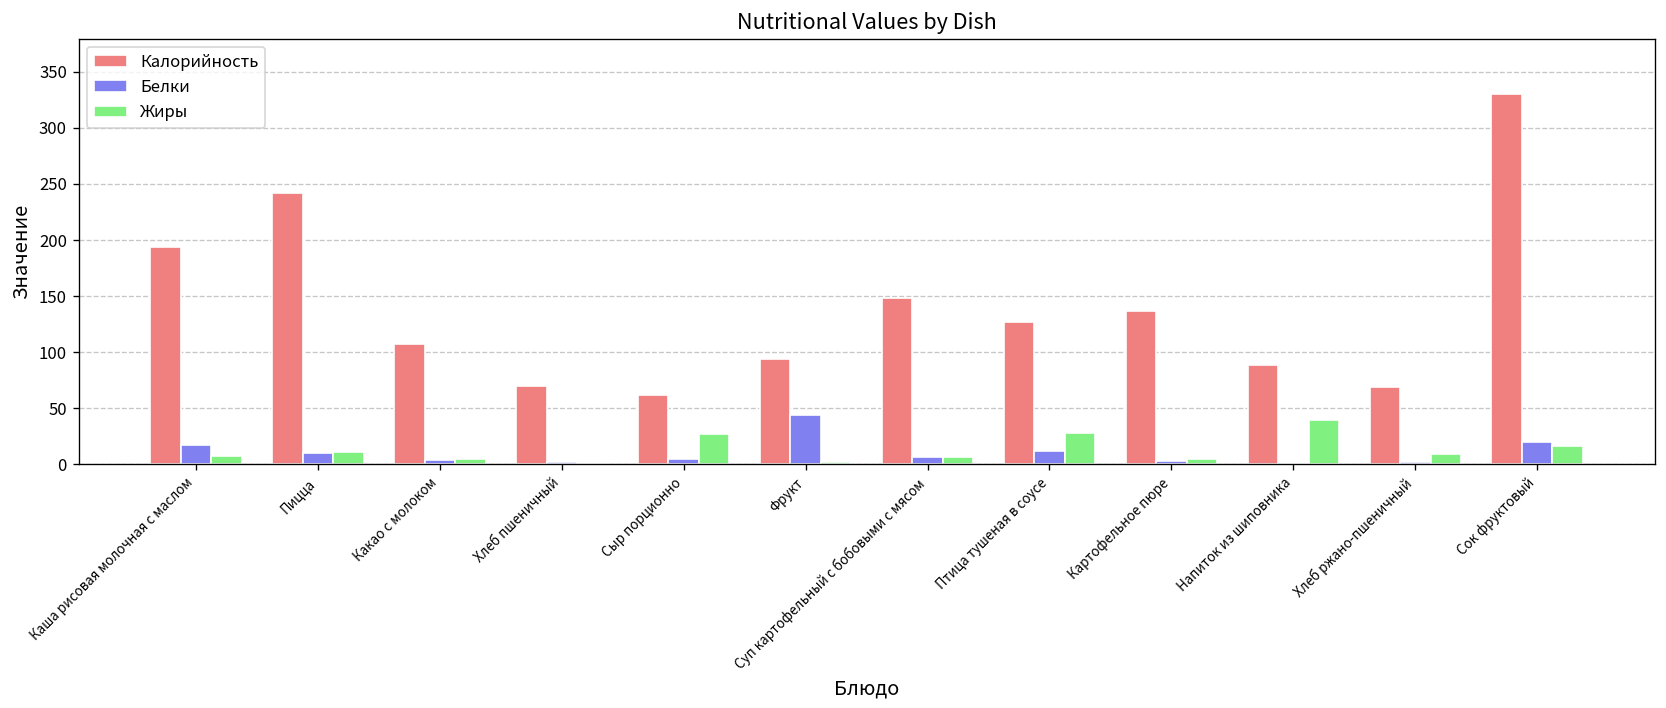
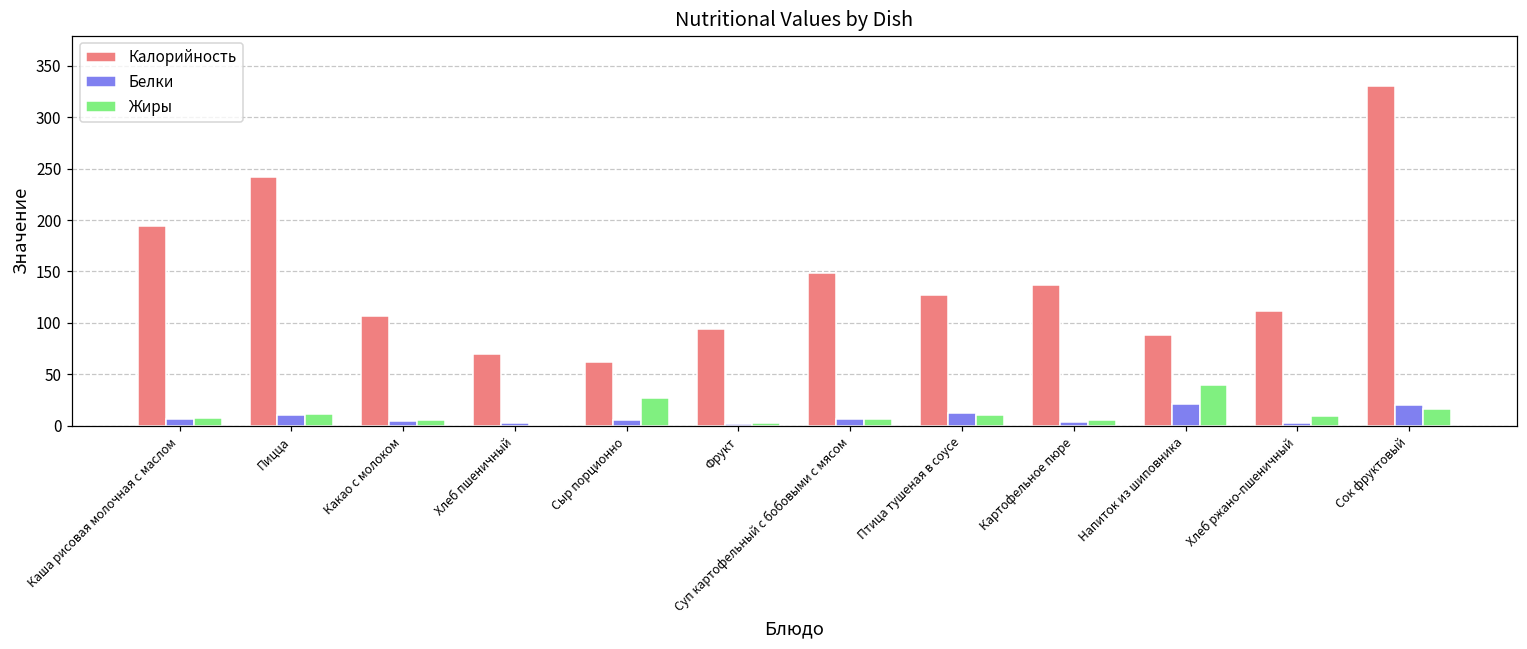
  {
    "Калорийность": {
      "Каша рисовая молочная с маслом": 190,
      "Пицца": 240,
      "Какао с молоком": 110,
      "Хлеб пшеничный": 70,
      "Сыр порционно": 60,
      "Фрукт": 90,
      "Суп картофельный с бобовыми с мясом": 150,
      "Птица тушеная в соусе": 130,
      "Картофельное пюре": 140,
      "Напиток из шиповника": 90,
-     "Хлеб ржано-пшеничный": 70,
+     "Хлеб ржано-пшеничный": 110,
      "Сок фруктовый": 330
    },
    "Белки": {
-     "Каша рисовая молочная с маслом": 20,
+     "Каша рисовая молочная с маслом": 10,
      "Пицца": 10,
      "Какао с молоком": 0,
      "Сыр порционно": 10,
-     "Фрукт": 40,
+     "Фрукт": 0,
      "Суп картофельный с бобовыми с мясом": 10,
      "Птица тушеная в соусе": 10,
      "Картофельное пюре": 0,
-     "Напиток из шиповника": 0,
+     "Напиток из шиповника": 20,
      "Сок фруктовый": 20
    },
    "Жиры": {
      "Каша рисовая молочная с маслом": 10,
      "Пицца": 10,
      "Какао с молоком": 10,
      "Хлеб пшеничный": 0,
      "Сыр порционно": 30,
      "Суп картофельный с бобовыми с мясом": 10,
-     "Птица тушеная в соусе": 30,
+     "Птица тушеная в соусе": 10,
      "Картофельное пюре": 10,
      "Напиток из шиповника": 40,
      "Хлеб ржано-пшеничный": 10,
      "Сок фруктовый": 20
    }
  }
